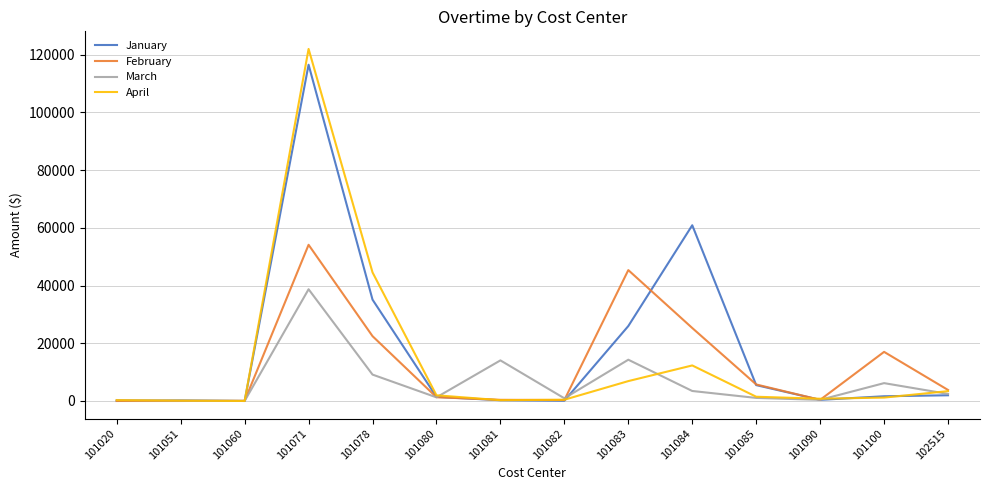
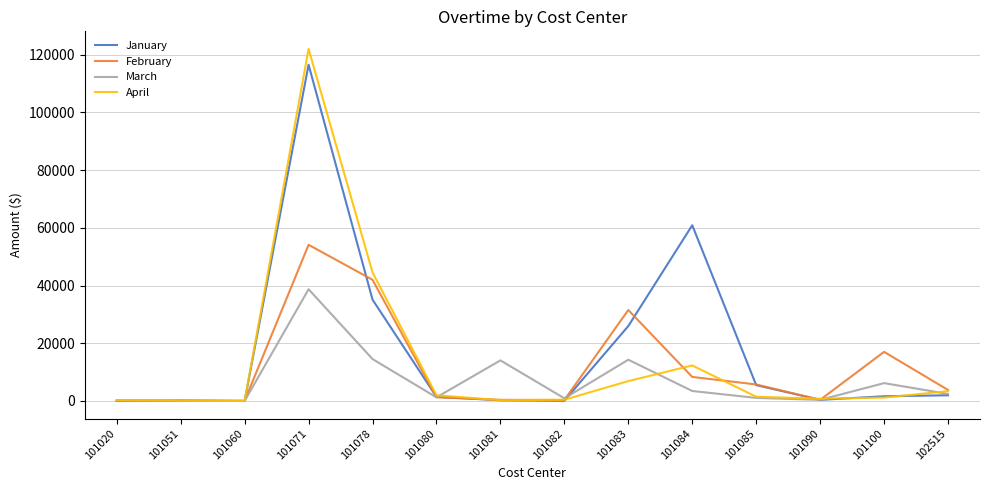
  {
    "January": {
      "101071": 117000,
      "101078": 35000,
      "101083": 26000,
      "101084": 61000
    },
    "February": {
      "101071": 54000,
-     "101078": 22000,
-     "101083": 45000,
-     "101084": 25000,
+     "101078": 42000,
+     "101083": 32000,
+     "101084": 8000,
      "101100": 17000
    },
    "March": {
      "101071": 39000,
-     "101078": 9000,
+     "101078": 15000,
      "101081": 14000,
      "101083": 14000,
      "101084": 3000,
      "101100": 6000
    },
    "April": {
      "101071": 122000,
      "101078": 45000,
      "101083": 7000,
      "101084": 12000
    }
  }
